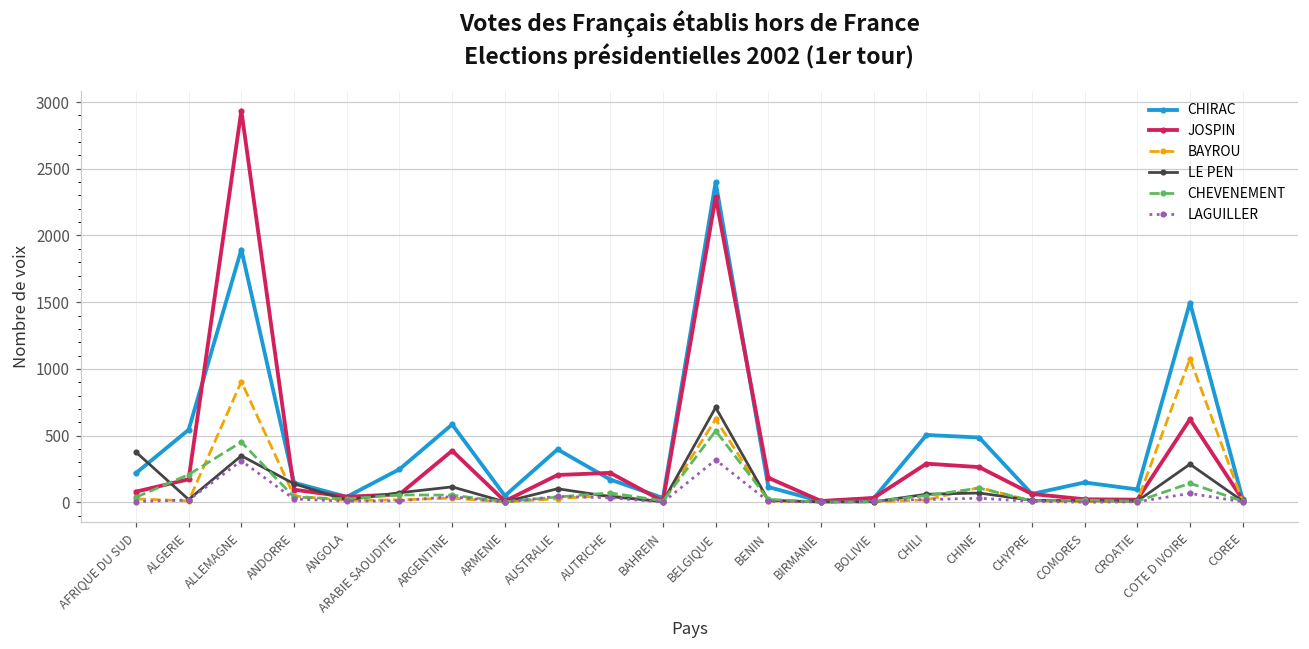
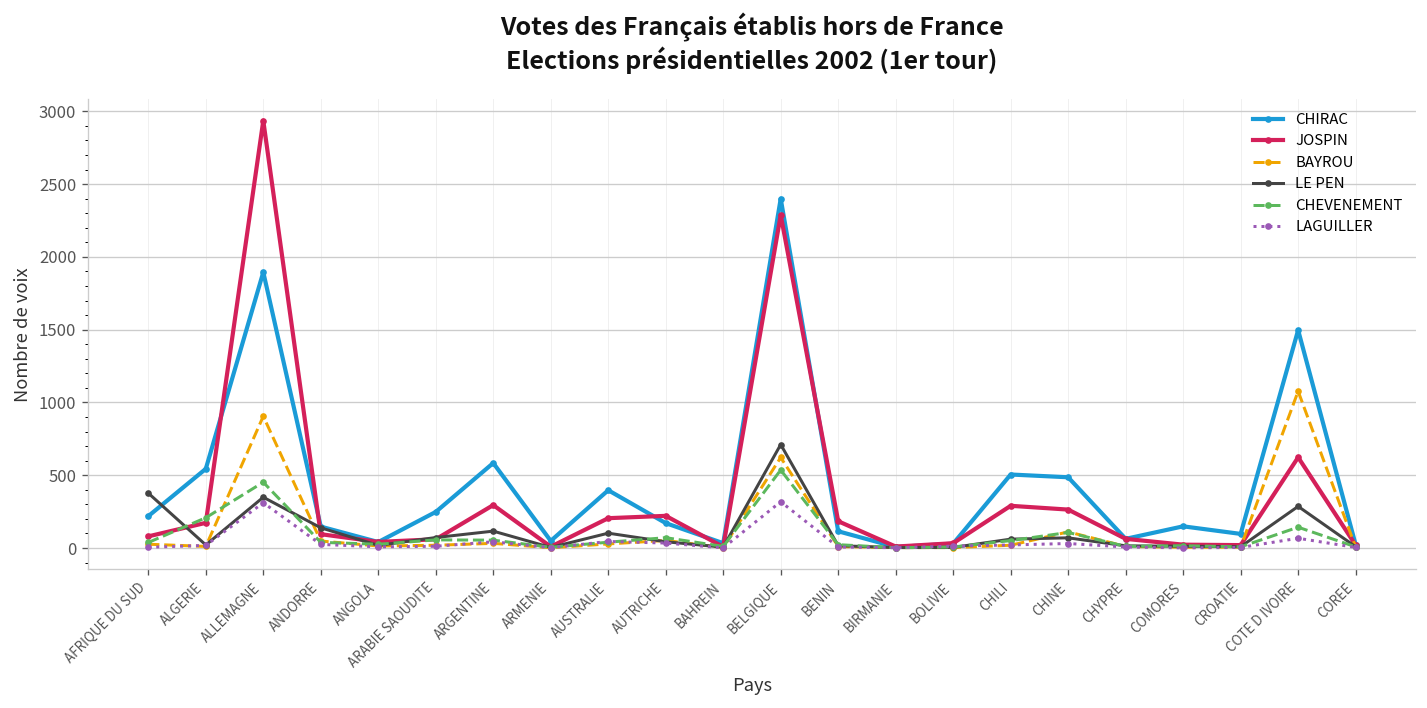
  {
    "CHIRAC": {
      "AFRIQUE DU SUD": 220,
      "ALGERIE": 540,
      "ALLEMAGNE": 1900,
      "ARABIE SAOUDITE": 250,
      "ARGENTINE": 580,
      "ARMENIE": 50,
      "AUSTRALIE": 400,
      "AUTRICHE": 170,
      "BAHREIN": 30,
      "BELGIQUE": 2400,
      "BENIN": 120,
      "CHILI": 510,
      "CHINE": 490,
      "COMORES": 150,
      "CROATIE": 100,
      "COTE D IVOIRE": 1500
    },
    "JOSPIN": {
      "AFRIQUE DU SUD": 80,
      "ALGERIE": 170,
      "ALLEMAGNE": 2940,
      "ANDORRE": 100,
-     "ARGENTINE": 390,
+     "ARGENTINE": 300,
      "AUSTRALIE": 210,
      "AUTRICHE": 220,
      "BELGIQUE": 2290,
      "BENIN": 180,
      "CHILI": 290,
      "CHINE": 260,
      "COTE D IVOIRE": 620
    },
    "BAYROU": {
      "ALLEMAGNE": 910,
      "BELGIQUE": 620,
      "COTE D IVOIRE": 1080
    },
    "LE PEN": {
      "AFRIQUE DU SUD": 380,
      "ALLEMAGNE": 350,
      "ARGENTINE": 120,
      "AUSTRALIE": 100,
      "BELGIQUE": 710,
      "CHINE": 70,
      "COTE D IVOIRE": 290
    },
    "CHEVENEMENT": {
      "ALGERIE": 210,
      "ALLEMAGNE": 450,
      "BELGIQUE": 540,
      "COTE D IVOIRE": 140
    },
    "LAGUILLER": {
      "AFRIQUE DU SUD": 10,
      "ALLEMAGNE": 310,
      "BELGIQUE": 320,
      "CHINE": 30,
      "COTE D IVOIRE": 70
    }
  }
